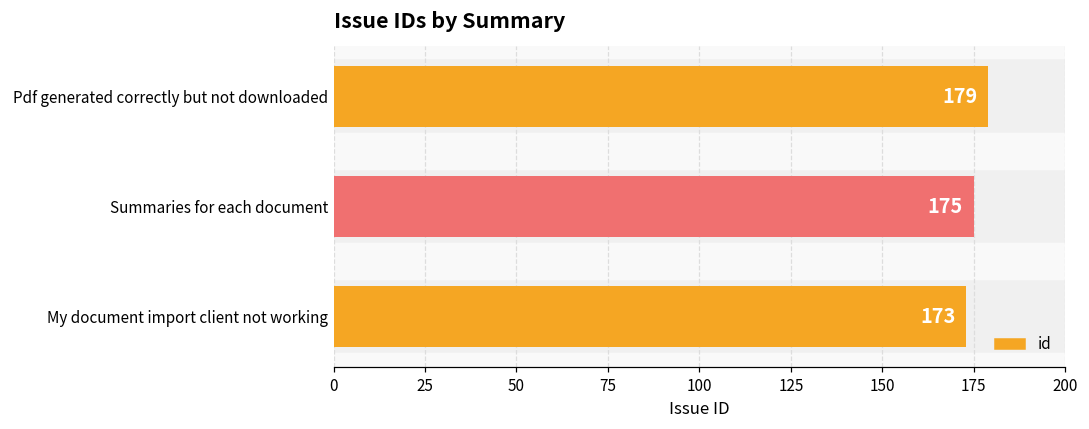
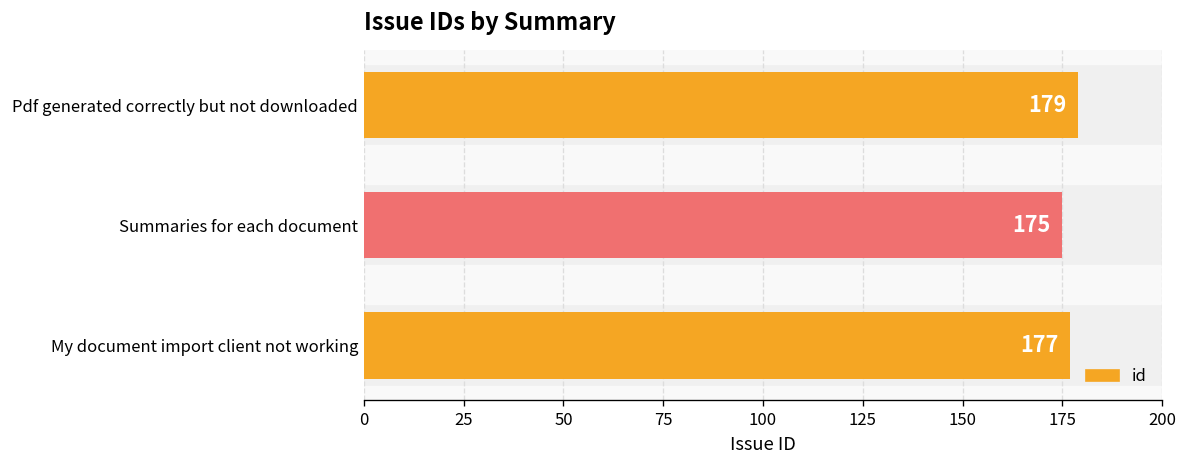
  {
    "Pdf generated correctly but not downloaded": 179,
    "Summaries for each document": 175,
-   "My document import client not working": 173
+   "My document import client not working": 177
  }
